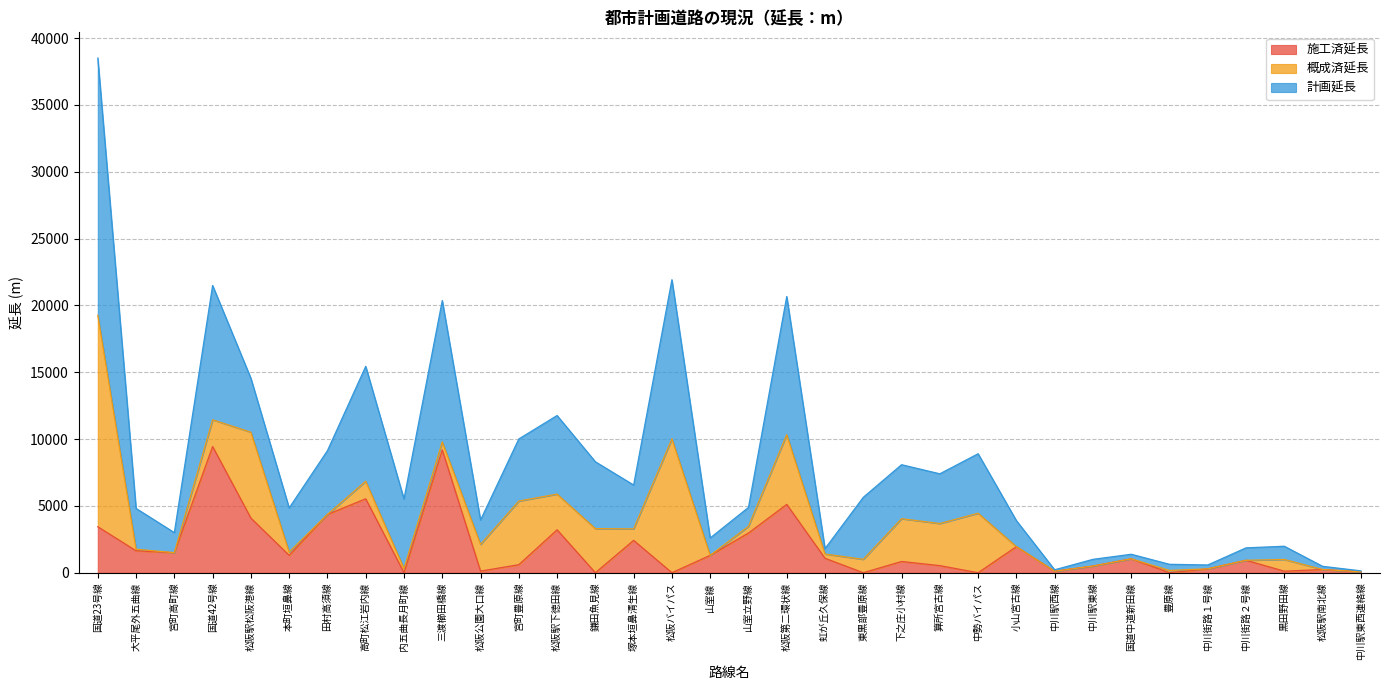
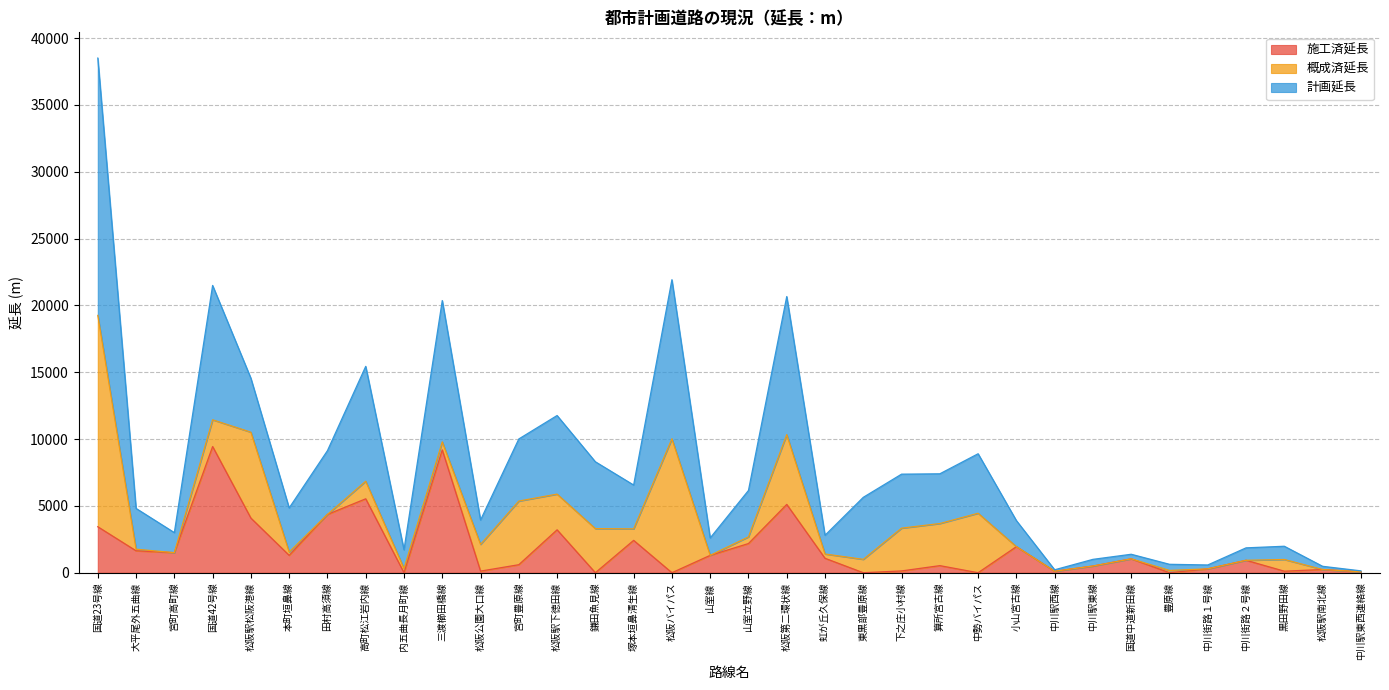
  {
    "施工済延長": {
      "国道23号線": 3400,
      "国道42号線": 9400,
      "松阪駅松阪港線": 4100,
      "本町垣鼻線": 1300,
      "高町松江岩内線": 5500,
      "内五曲長月町線": 0,
      "三渡櫛田橋線": 9200,
      "松阪公園大口線": 100,
      "宮町豊原線": 600,
      "松阪駅下徳田線": 3200,
      "鎌田魚見線": 0,
      "塚本垣鼻清生線": 2400,
      "松阪バイパス": 0,
-     "山室立野線": 3000,
+     "山室立野線": 2200,
      "松阪第二環状線": 5100,
      "虹が丘久保線": 1100,
      "東黒部豊原線": 0,
-     "下之庄小村線": 800,
+     "下之庄小村線": 100,
      "算所宮古線": 500,
      "中勢バイパス": 0,
      "黒田野田線": 100
    },
    "概成済延長": {
      "国道23号線": 15800,
      "国道42号線": 2000,
      "松阪駅松阪港線": 6400,
      "本町垣鼻線": 300,
      "高町松江岩内線": 1300,
      "内五曲長月町線": 300,
      "三渡櫛田橋線": 600,
      "松阪公園大口線": 2000,
      "宮町豊原線": 4800,
      "松阪駅下徳田線": 2700,
      "鎌田魚見線": 3300,
      "塚本垣鼻清生線": 900,
      "松阪バイパス": 10000,
      "山室立野線": 500,
      "松阪第二環状線": 5200,
      "虹が丘久保線": 300,
      "東黒部豊原線": 1000,
      "下之庄小村線": 3200,
      "算所宮古線": 3200,
      "中勢バイパス": 4500,
      "黒田野田線": 900
    },
    "計画延長": {
      "国道23号線": 19300,
      "大平尾外五曲線": 3100,
      "宮町高町線": 1500,
      "国道42号線": 10100,
      "松阪駅松阪港線": 4000,
      "本町垣鼻線": 3300,
      "田村高須線": 4800,
      "高町松江岩内線": 8600,
-     "内五曲長月町線": 5200,
+     "内五曲長月町線": 1400,
      "三渡櫛田橋線": 10600,
      "松阪公園大口線": 1800,
      "宮町豊原線": 4600,
      "松阪駅下徳田線": 5900,
      "鎌田魚見線": 5000,
      "塚本垣鼻清生線": 3300,
      "松阪バイパス": 11900,
      "山室線": 1300,
-     "山室立野線": 1400,
+     "山室立野線": 3500,
      "松阪第二環状線": 10300,
-     "虹が丘久保線": 400,
+     "虹が丘久保線": 1400,
      "東黒部豊原線": 4600,
      "下之庄小村線": 4000,
      "算所宮古線": 3700,
      "中勢バイパス": 4500,
      "小山宮古線": 2000,
      "中川駅東線": 500,
      "国道中道新田線": 300,
      "豊原線": 500,
      "中川街路１号線": 300,
      "中川街路２号線": 900,
      "黒田野田線": 1000,
      "松阪駅南北線": 200
    }
  }
